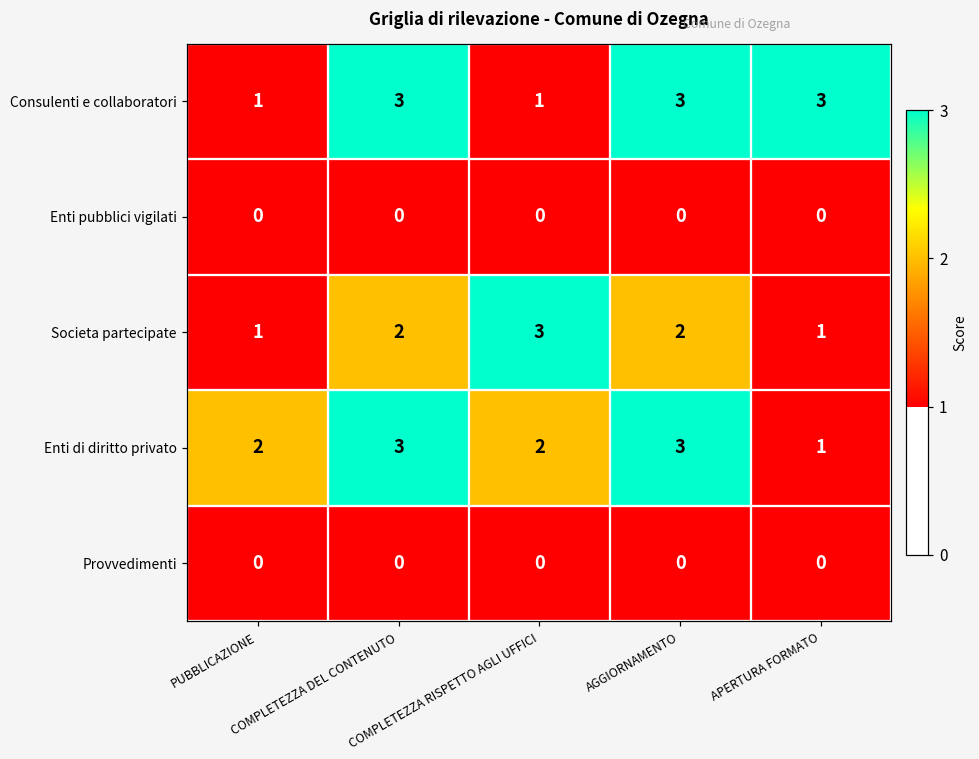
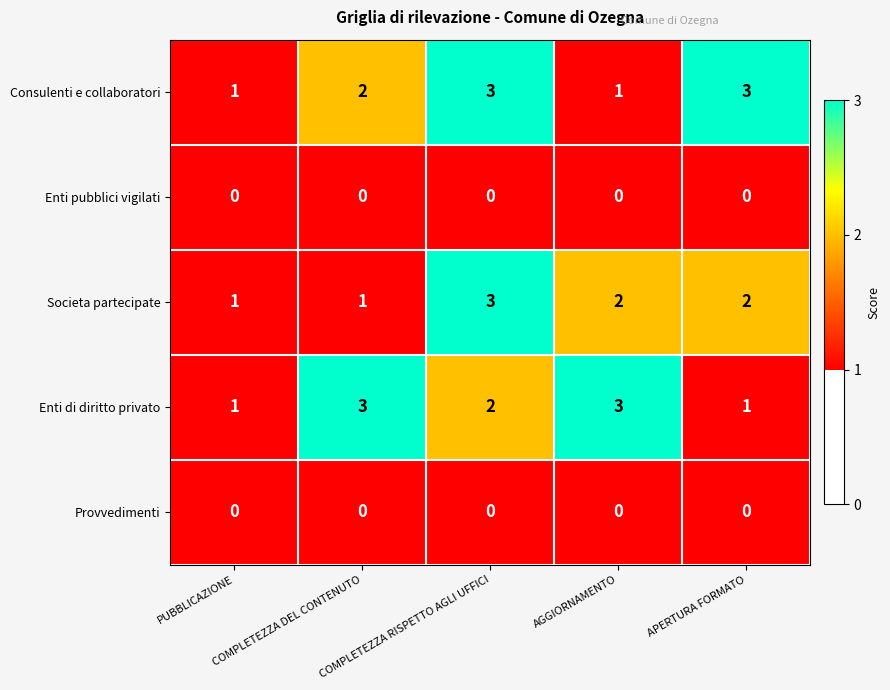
  {
    "Consulenti e collaboratori": {
      "PUBBLICAZIONE": 1,
-     "COMPLETEZZA DEL CONTENUTO": 3,
-     "COMPLETEZZA RISPETTO AGLI UFFICI": 1,
-     "AGGIORNAMENTO": 3,
+     "COMPLETEZZA DEL CONTENUTO": 2,
+     "COMPLETEZZA RISPETTO AGLI UFFICI": 3,
+     "AGGIORNAMENTO": 1,
      "APERTURA FORMATO": 3
    },
    "Enti pubblici vigilati": {
      "PUBBLICAZIONE": 0,
      "COMPLETEZZA DEL CONTENUTO": 0,
      "COMPLETEZZA RISPETTO AGLI UFFICI": 0,
      "AGGIORNAMENTO": 0,
      "APERTURA FORMATO": 0
    },
    "Societa partecipate": {
      "PUBBLICAZIONE": 1,
-     "COMPLETEZZA DEL CONTENUTO": 2,
+     "COMPLETEZZA DEL CONTENUTO": 1,
      "COMPLETEZZA RISPETTO AGLI UFFICI": 3,
      "AGGIORNAMENTO": 2,
-     "APERTURA FORMATO": 1
+     "APERTURA FORMATO": 2
    },
    "Enti di diritto privato": {
-     "PUBBLICAZIONE": 2,
+     "PUBBLICAZIONE": 1,
      "COMPLETEZZA DEL CONTENUTO": 3,
      "COMPLETEZZA RISPETTO AGLI UFFICI": 2,
      "AGGIORNAMENTO": 3,
      "APERTURA FORMATO": 1
    },
    "Provvedimenti": {
      "PUBBLICAZIONE": 0,
      "COMPLETEZZA DEL CONTENUTO": 0,
      "COMPLETEZZA RISPETTO AGLI UFFICI": 0,
      "AGGIORNAMENTO": 0,
      "APERTURA FORMATO": 0
    }
  }
